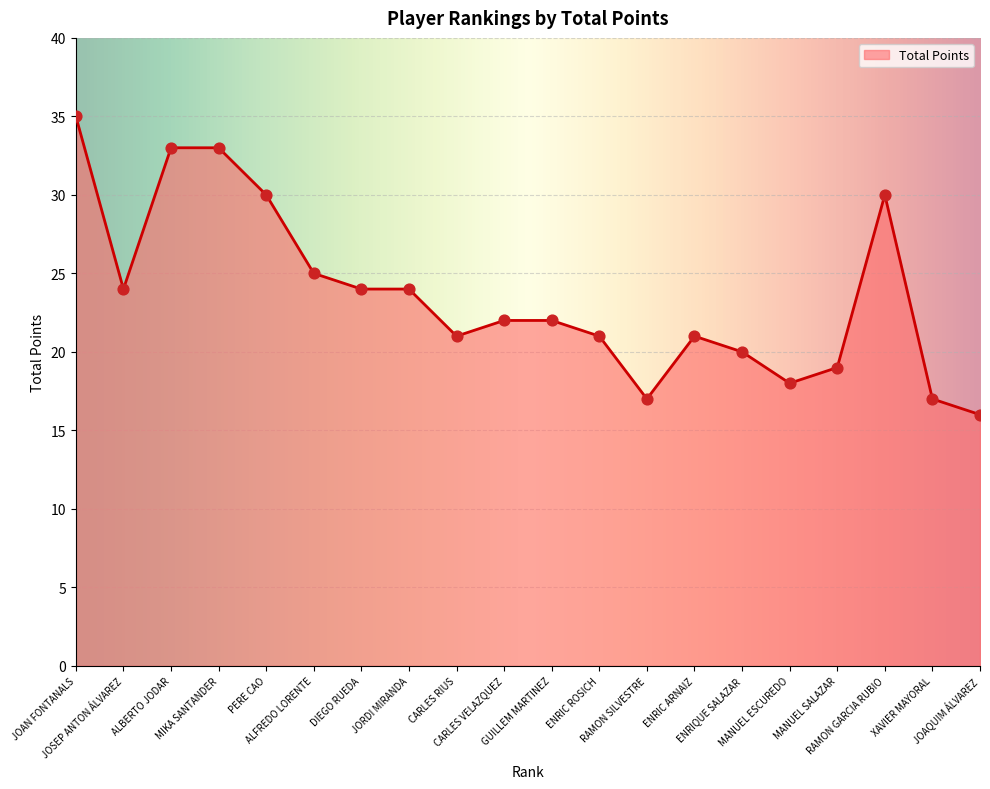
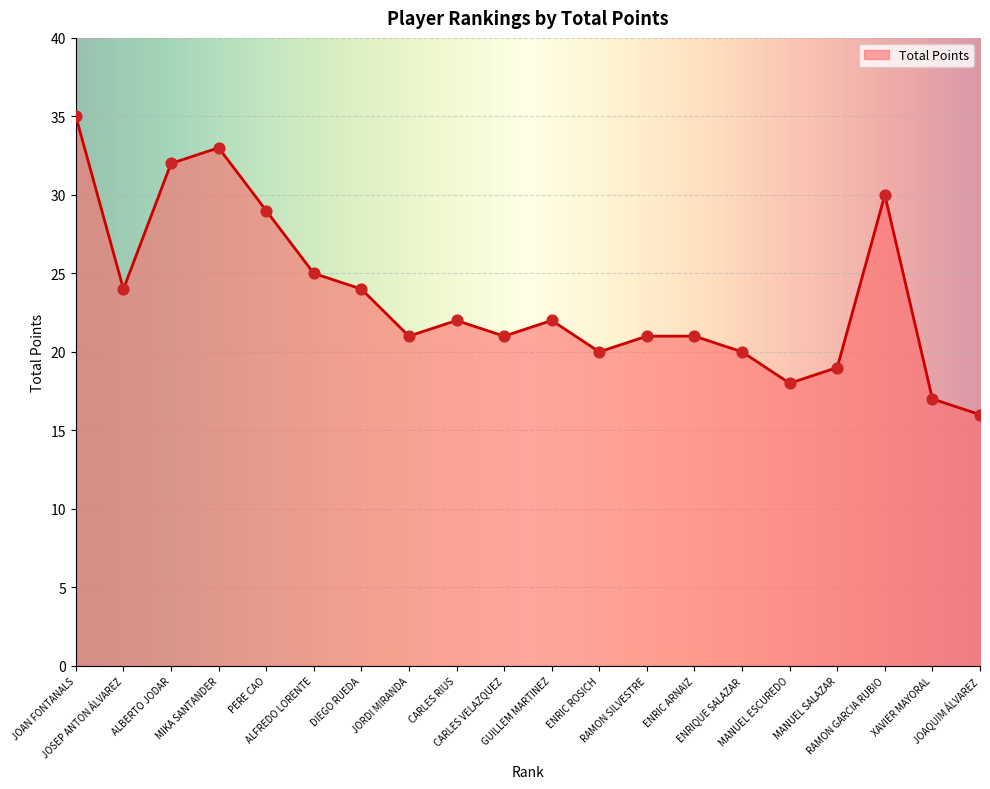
  {
    "JOAN FONTANALS": 35,
    "JOSEP ANTON ÁLVAREZ": 24,
-   "ALBERTO JODAR": 33,
+   "ALBERTO JODAR": 32,
    "MIKA SANTANDER": 33,
-   "PERE CAO": 30,
+   "PERE CAO": 29,
    "ALFREDO LORENTE": 25,
    "DIEGO RUEDA": 24,
-   "JORDI MIRANDA": 24,
-   "CARLES RIUS": 21,
-   "CARLES VELAZQUEZ": 22,
+   "JORDI MIRANDA": 21,
+   "CARLES RIUS": 22,
+   "CARLES VELAZQUEZ": 21,
    "GUILLEM MARTINEZ": 22,
-   "ENRIC ROSICH": 21,
-   "RAMON SILVESTRE": 17,
+   "ENRIC ROSICH": 20,
+   "RAMON SILVESTRE": 21,
    "ENRIC ARNAIZ": 21,
    "ENRIQUE SALAZAR": 20,
    "MANUEL ESCUREDO": 18,
    "MANUEL SALAZAR": 19,
    "RAMON GARCIA RUBIO": 30,
    "XAVIER MAYORAL": 17,
    "JOAQUIM ÁLVAREZ": 16
  }
